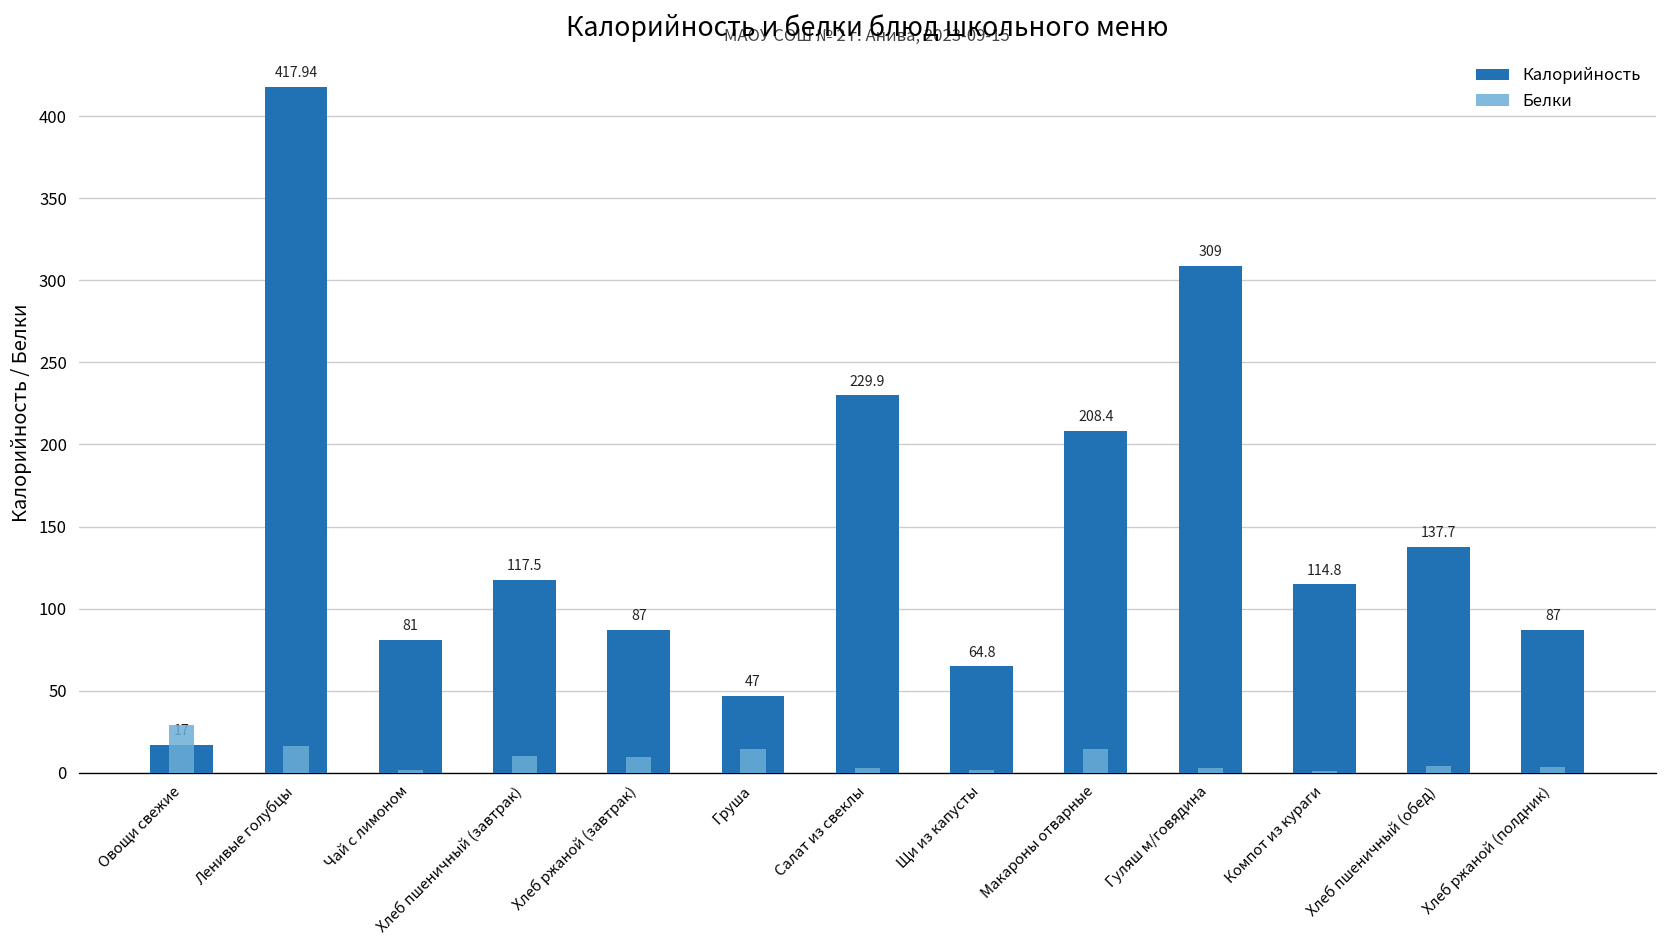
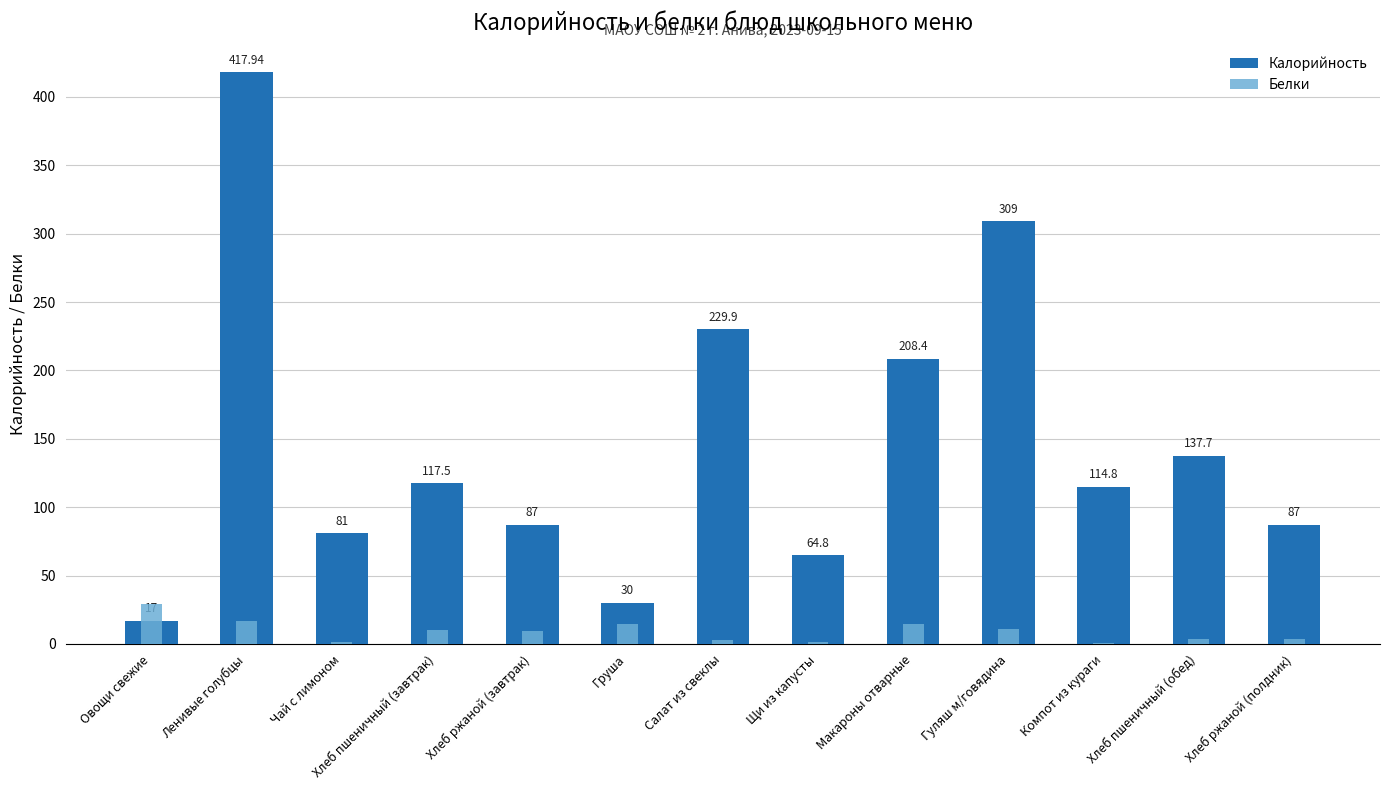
  {
    "Калорийность": {
      "Ленивые голубцы": 417.94,
      "Чай с лимоном": 81,
      "Хлеб пшеничный (завтрак)": 117.5,
      "Хлеб ржаной (завтрак)": 87,
-     "Груша": 47,
+     "Груша": 30,
      "Салат из свеклы": 229.9,
      "Щи из капусты": 64.8,
      "Макароны отварные": 208.4,
      "Гуляш м/говядина": 309,
      "Компот из кураги": 114.8,
      "Хлеб пшеничный (обед)": 137.7,
      "Хлеб ржаной (полдник)": 87
    },
    "Белки": {
-     "Гуляш м/говядина": 3
+     "Гуляш м/говядина": 11
    }
  }
